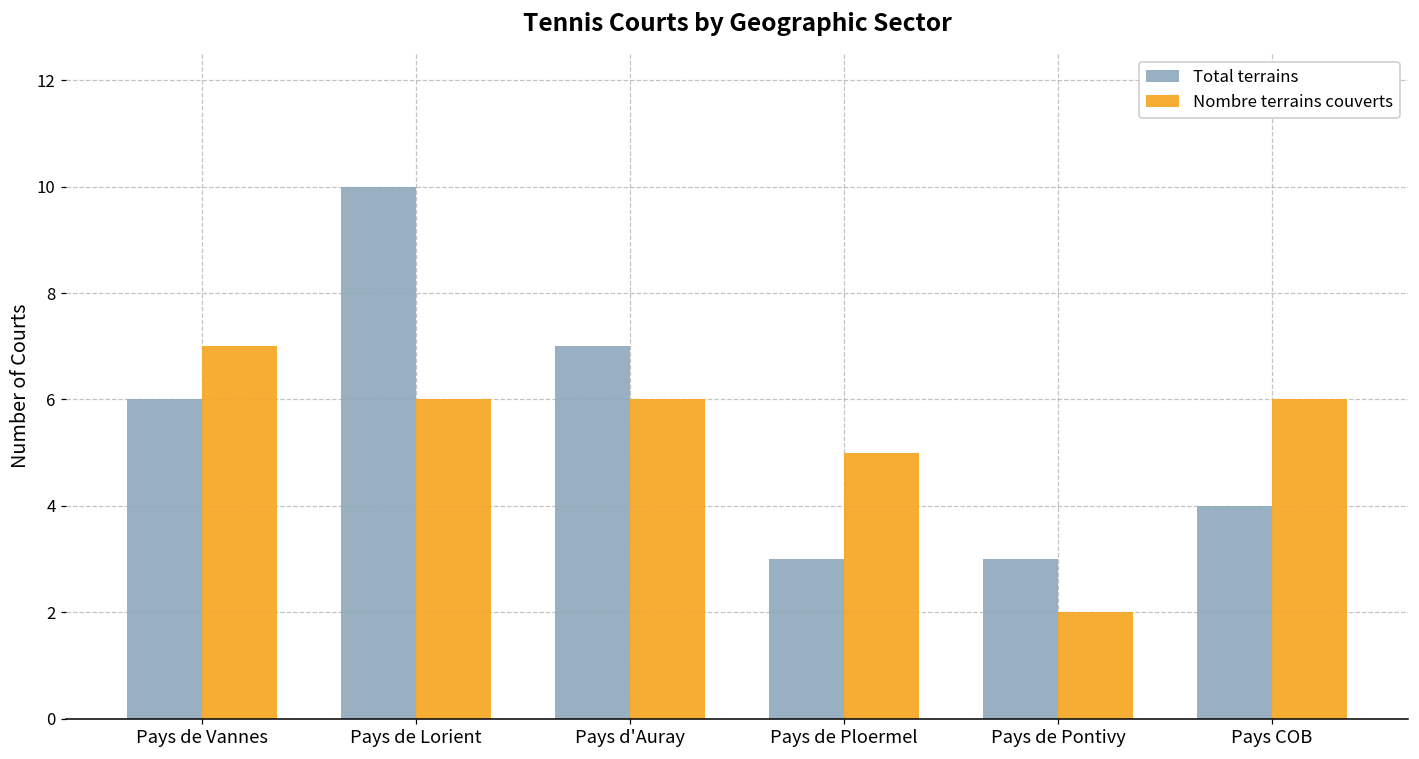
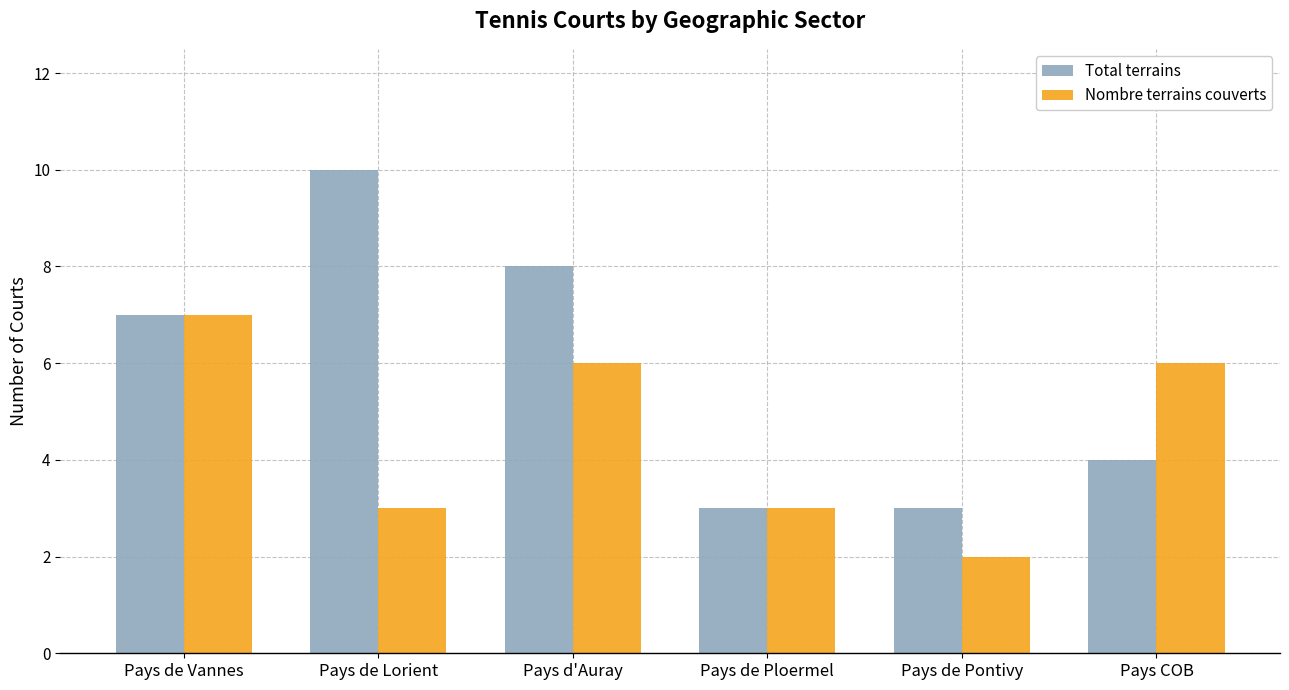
  {
    "Total terrains": {
-     "Pays de Vannes": 6,
+     "Pays de Vannes": 7,
      "Pays de Lorient": 10,
-     "Pays d'Auray": 7,
+     "Pays d'Auray": 8,
      "Pays de Ploermel": 3,
      "Pays de Pontivy": 3,
      "Pays COB": 4
    },
    "Nombre terrains couverts": {
      "Pays de Vannes": 7,
-     "Pays de Lorient": 6,
+     "Pays de Lorient": 3,
      "Pays d'Auray": 6,
-     "Pays de Ploermel": 5,
+     "Pays de Ploermel": 3,
      "Pays de Pontivy": 2,
      "Pays COB": 6
    }
  }
